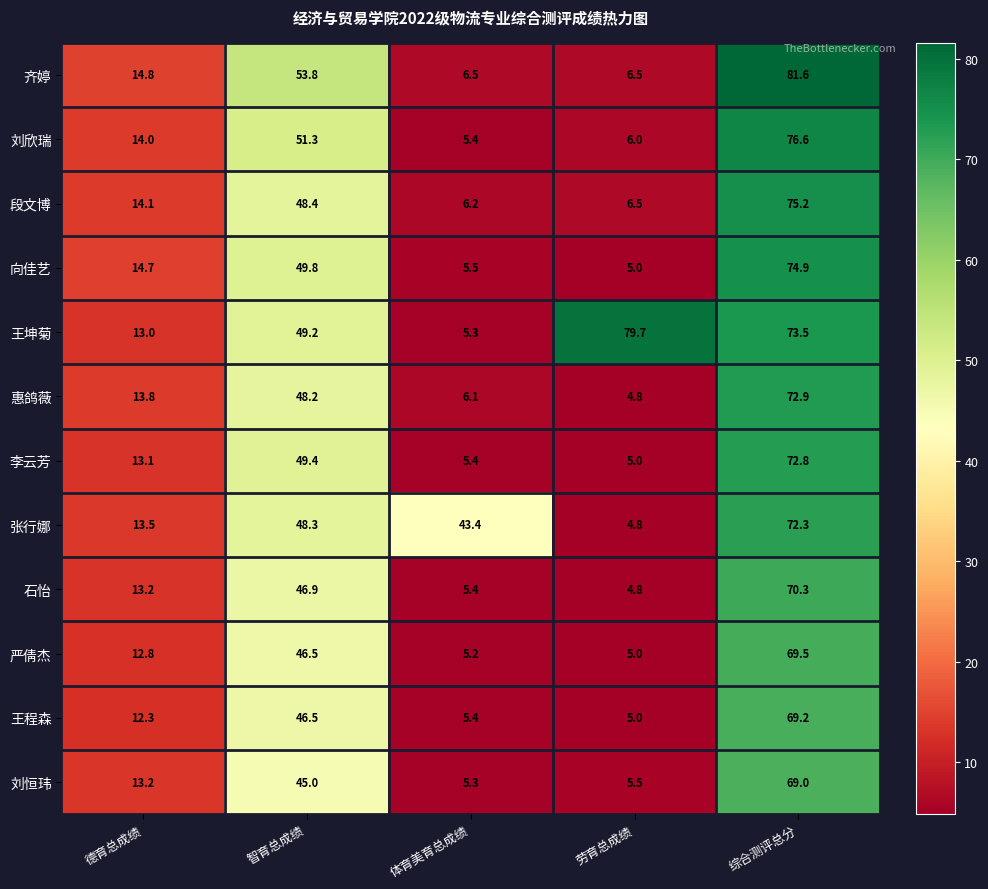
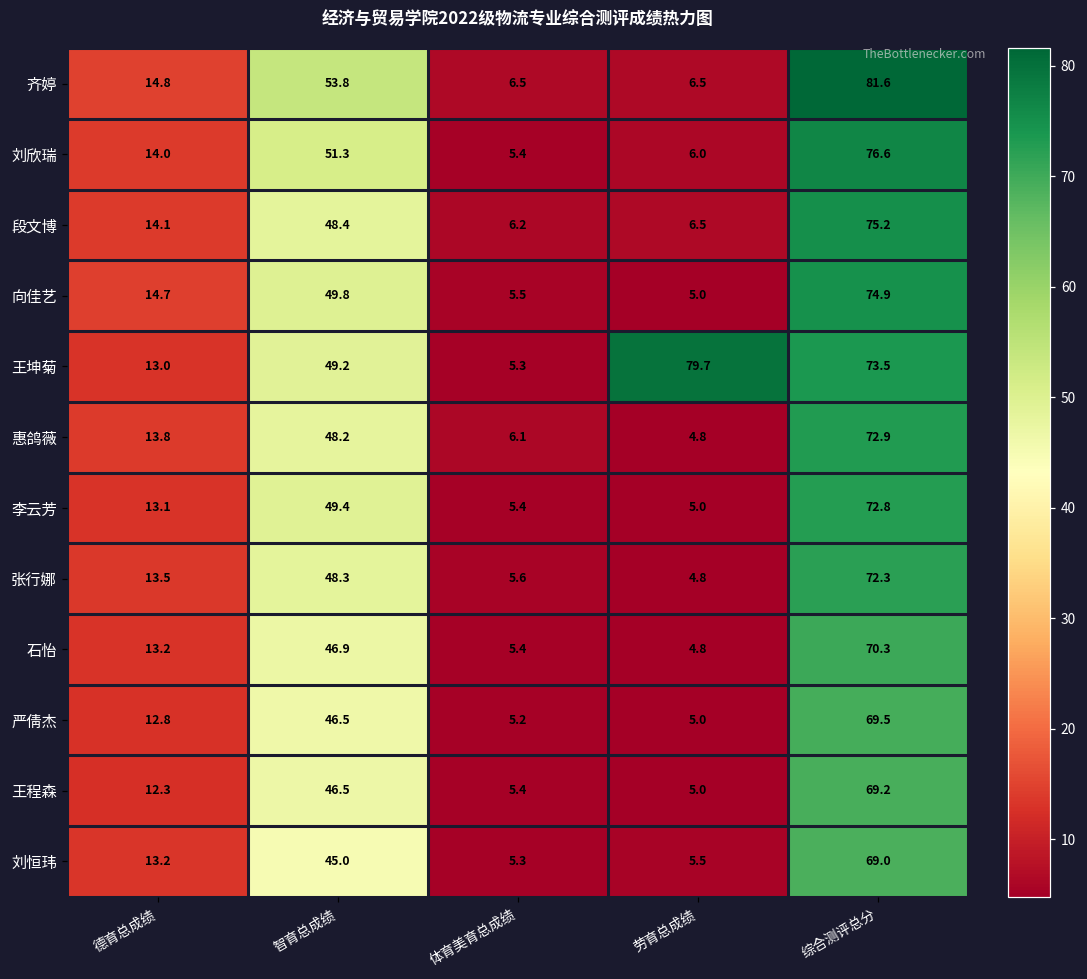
  {
    "齐婷": {
      "德育总成绩": 14.8,
      "智育总成绩": 53.8,
      "体育美育总成绩": 6.5,
      "劳育总成绩": 6.5
    },
    "刘欣瑞": {
      "德育总成绩": 14.0,
      "智育总成绩": 51.3,
      "体育美育总成绩": 5.4,
      "劳育总成绩": 6.0,
      "综合测评总分": 76.6
    },
    "段文博": {
      "德育总成绩": 14.1,
      "智育总成绩": 48.4,
      "体育美育总成绩": 6.2,
      "劳育总成绩": 6.5,
      "综合测评总分": 75.2
    },
    "向佳艺": {
      "德育总成绩": 14.7,
      "智育总成绩": 49.8,
      "体育美育总成绩": 5.5,
      "劳育总成绩": 5.0,
      "综合测评总分": 74.9
    },
    "王坤菊": {
      "德育总成绩": 13.0,
      "智育总成绩": 49.2,
      "体育美育总成绩": 5.3,
      "劳育总成绩": 79.7,
      "综合测评总分": 73.5
    },
    "惠鸽薇": {
      "德育总成绩": 13.8,
      "智育总成绩": 48.2,
      "体育美育总成绩": 6.1,
      "劳育总成绩": 4.8,
      "综合测评总分": 72.9
    },
    "李云芳": {
      "德育总成绩": 13.1,
      "智育总成绩": 49.4,
      "体育美育总成绩": 5.4,
      "劳育总成绩": 5.0,
      "综合测评总分": 72.8
    },
    "张行娜": {
      "德育总成绩": 13.5,
      "智育总成绩": 48.3,
-     "体育美育总成绩": 43.4,
+     "体育美育总成绩": 5.6,
      "劳育总成绩": 4.8,
      "综合测评总分": 72.3
    },
    "石怡": {
      "德育总成绩": 13.2,
      "智育总成绩": 46.9,
      "体育美育总成绩": 5.4,
      "劳育总成绩": 4.8,
      "综合测评总分": 70.3
    },
    "严倩杰": {
      "德育总成绩": 12.8,
      "智育总成绩": 46.5,
      "体育美育总成绩": 5.2,
      "劳育总成绩": 5.0,
      "综合测评总分": 69.5
    },
    "王程森": {
      "德育总成绩": 12.3,
      "智育总成绩": 46.5,
      "体育美育总成绩": 5.4,
      "劳育总成绩": 5.0,
      "综合测评总分": 69.2
    },
    "刘恒玮": {
      "德育总成绩": 13.2,
      "智育总成绩": 45.0,
      "体育美育总成绩": 5.3,
      "劳育总成绩": 5.5,
      "综合测评总分": 69.0
    }
  }
